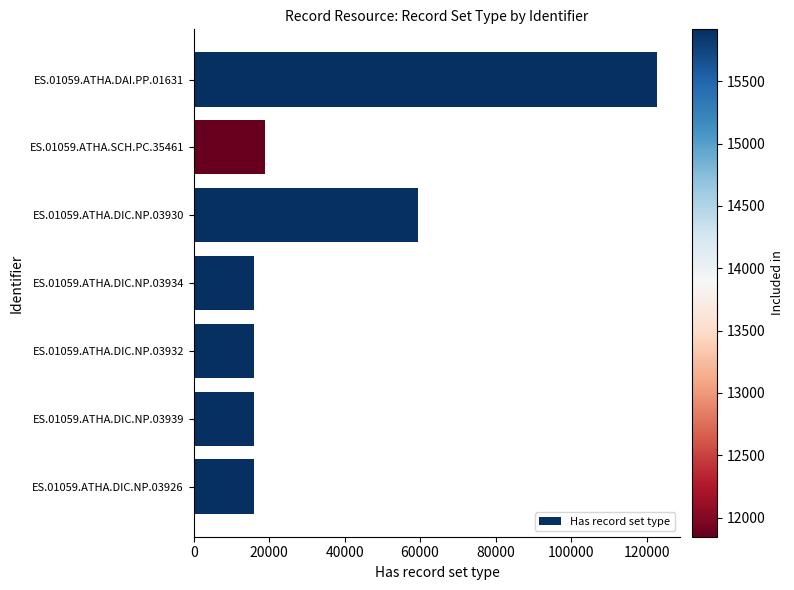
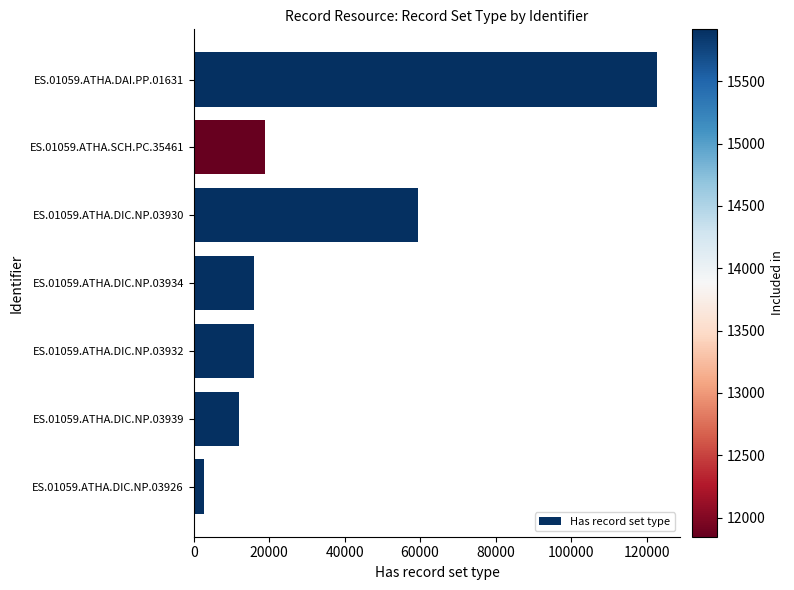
  {
    "ES.01059.ATHA.DAI.PP.01631": 123000,
    "ES.01059.ATHA.SCH.PC.35461": 19000,
    "ES.01059.ATHA.DIC.NP.03930": 60000,
    "ES.01059.ATHA.DIC.NP.03934": 16000,
    "ES.01059.ATHA.DIC.NP.03932": 16000,
-   "ES.01059.ATHA.DIC.NP.03939": 16000,
-   "ES.01059.ATHA.DIC.NP.03926": 16000
+   "ES.01059.ATHA.DIC.NP.03939": 12000,
+   "ES.01059.ATHA.DIC.NP.03926": 3000
  }
